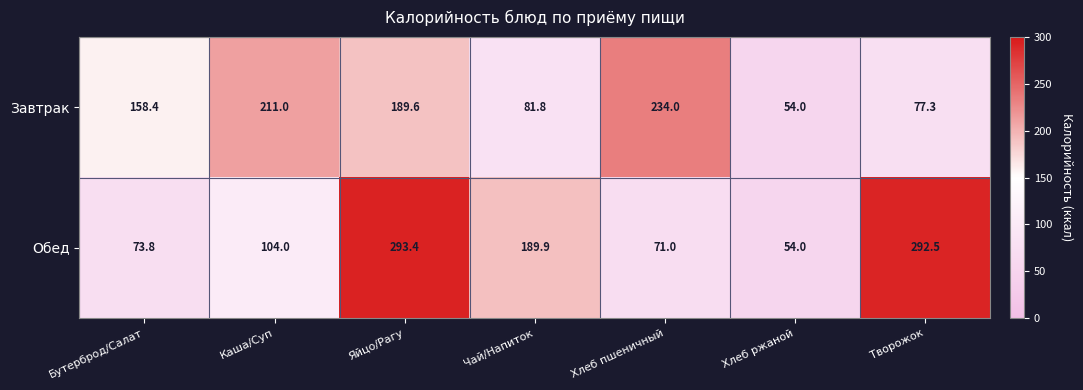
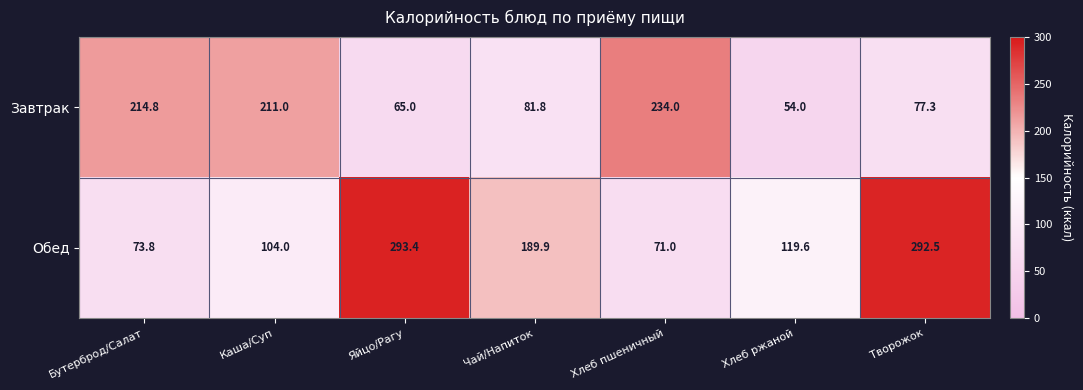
  {
    "Завтрак": {
-     "Бутерброд/Салат": 158.4,
+     "Бутерброд/Салат": 214.8,
      "Каша/Суп": 211.0,
-     "Яйцо/Рагу": 189.6,
+     "Яйцо/Рагу": 65.0,
      "Чай/Напиток": 81.8,
      "Хлеб пшеничный": 234.0,
      "Хлеб ржаной": 54.0,
      "Творожок": 77.3
    },
    "Обед": {
      "Бутерброд/Салат": 73.8,
      "Каша/Суп": 104.0,
      "Яйцо/Рагу": 293.4,
      "Чай/Напиток": 189.9,
      "Хлеб пшеничный": 71.0,
-     "Хлеб ржаной": 54.0,
+     "Хлеб ржаной": 119.6,
      "Творожок": 292.5
    }
  }
